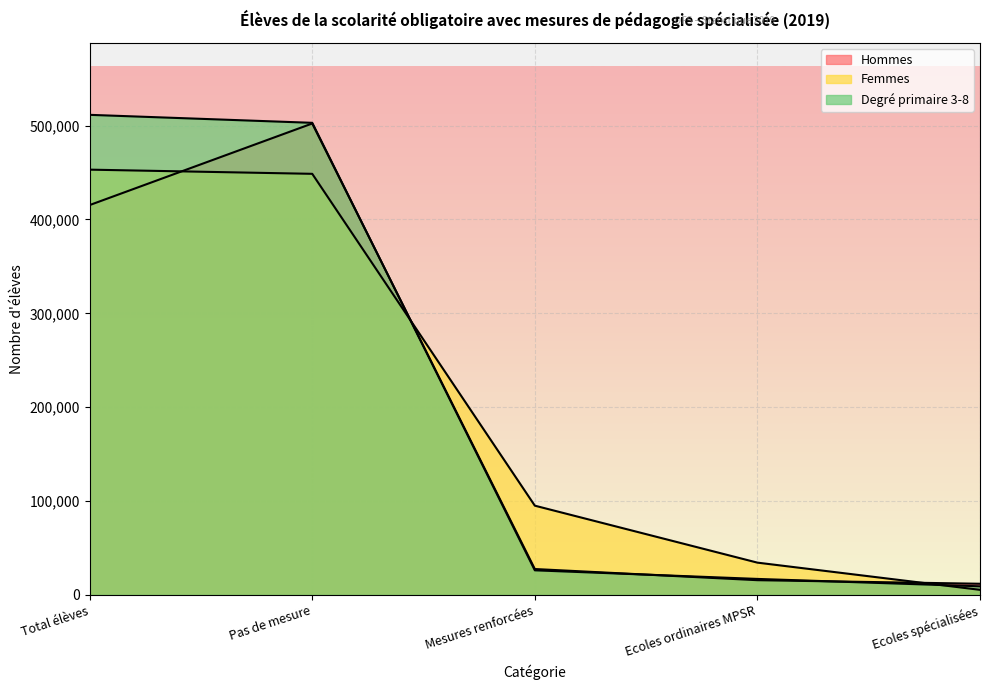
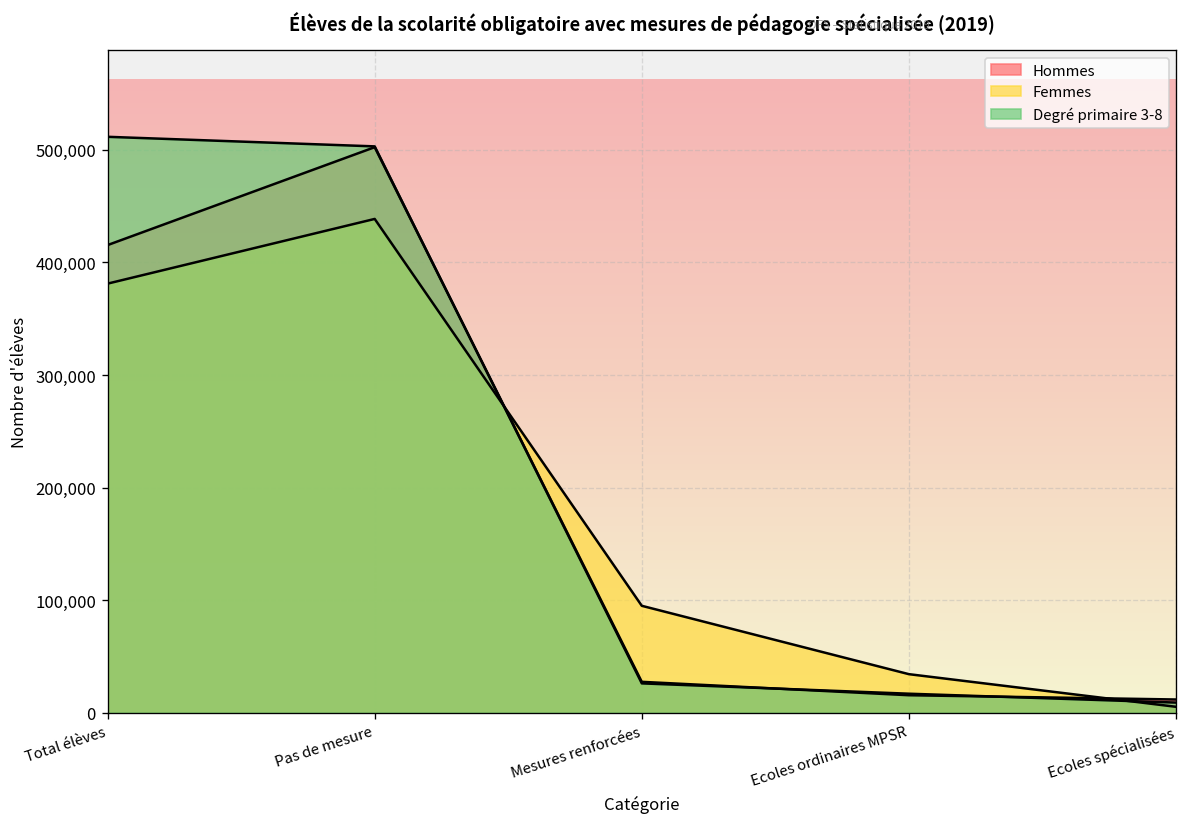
  {
    "Hommes": {
      "Total élèves": "420,000"
    },
    "Femmes": {
-     "Total élèves": "450,000",
-     "Pas de mesure": "450,000",
+     "Total élèves": "380,000",
+     "Pas de mesure": "440,000",
      "Mesures renforcées": "100,000",
      "Ecoles ordinaires MPSR": "30,000",
      "Ecoles spécialisées": "10,000"
    },
    "Degré primaire 3-8": {
      "Total élèves": "510,000"
    }
  }
